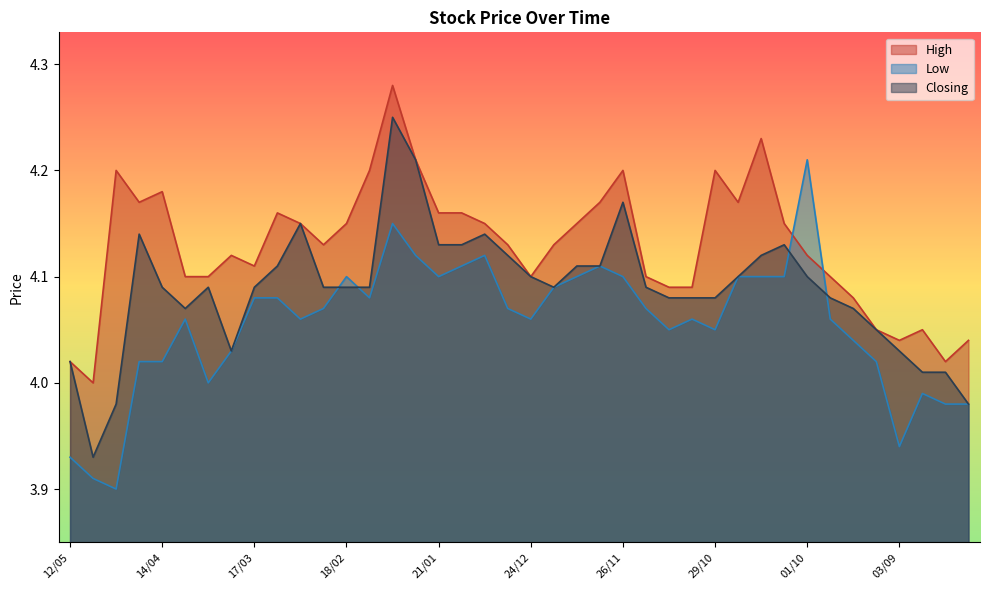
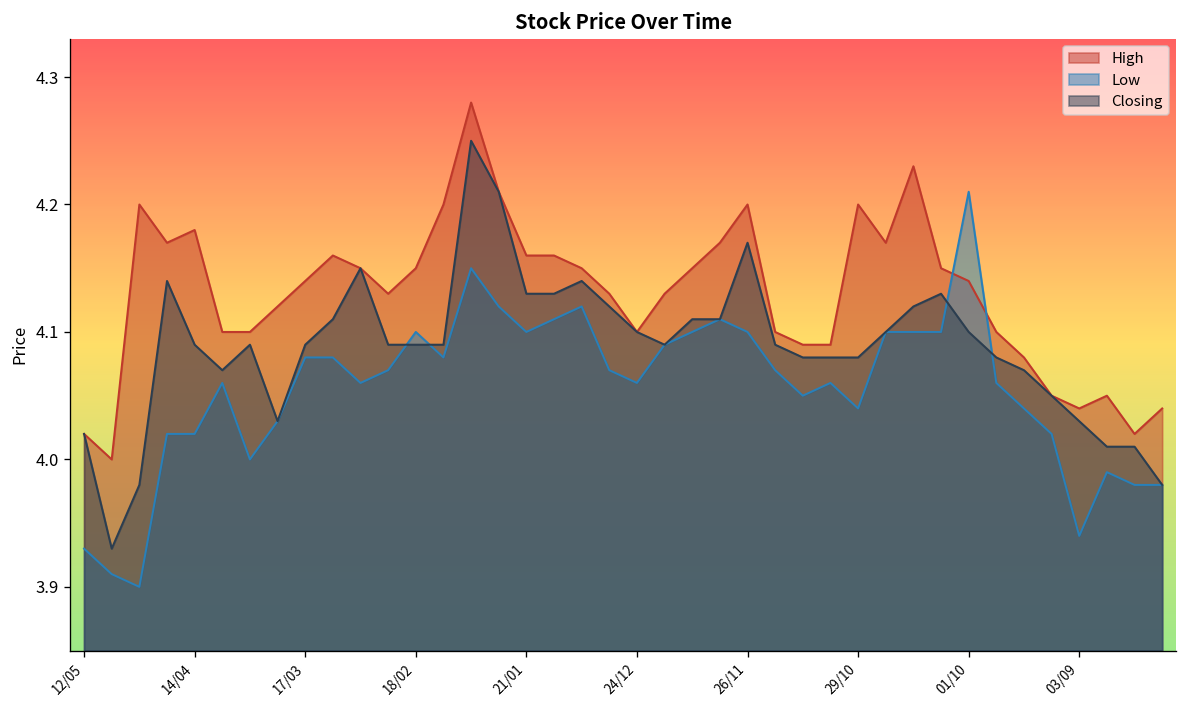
  {
    "High": {
      "14/04": 4.18,
-     "17/03": 4.11,
+     "17/03": 4.14,
      "18/02": 4.15,
      "21/01": 4.16,
      "26/11": 4.20,
      "29/10": 4.20,
-     "01/10": 4.12,
+     "01/10": 4.14,
      "03/09": 4.04
    },
    "Low": {
      "12/05": 3.93,
      "14/04": 4.02,
      "17/03": 4.08,
      "18/02": 4.10,
      "21/01": 4.10,
      "24/12": 4.06,
      "26/11": 4.10,
-     "29/10": 4.05,
+     "29/10": 4.04,
      "01/10": 4.21,
      "03/09": 3.94
    },
    "Closing": {
      "14/04": 4.09,
      "17/03": 4.09,
      "18/02": 4.09,
      "21/01": 4.13,
      "26/11": 4.17,
      "29/10": 4.08,
      "01/10": 4.10,
      "03/09": 4.03
    }
  }
